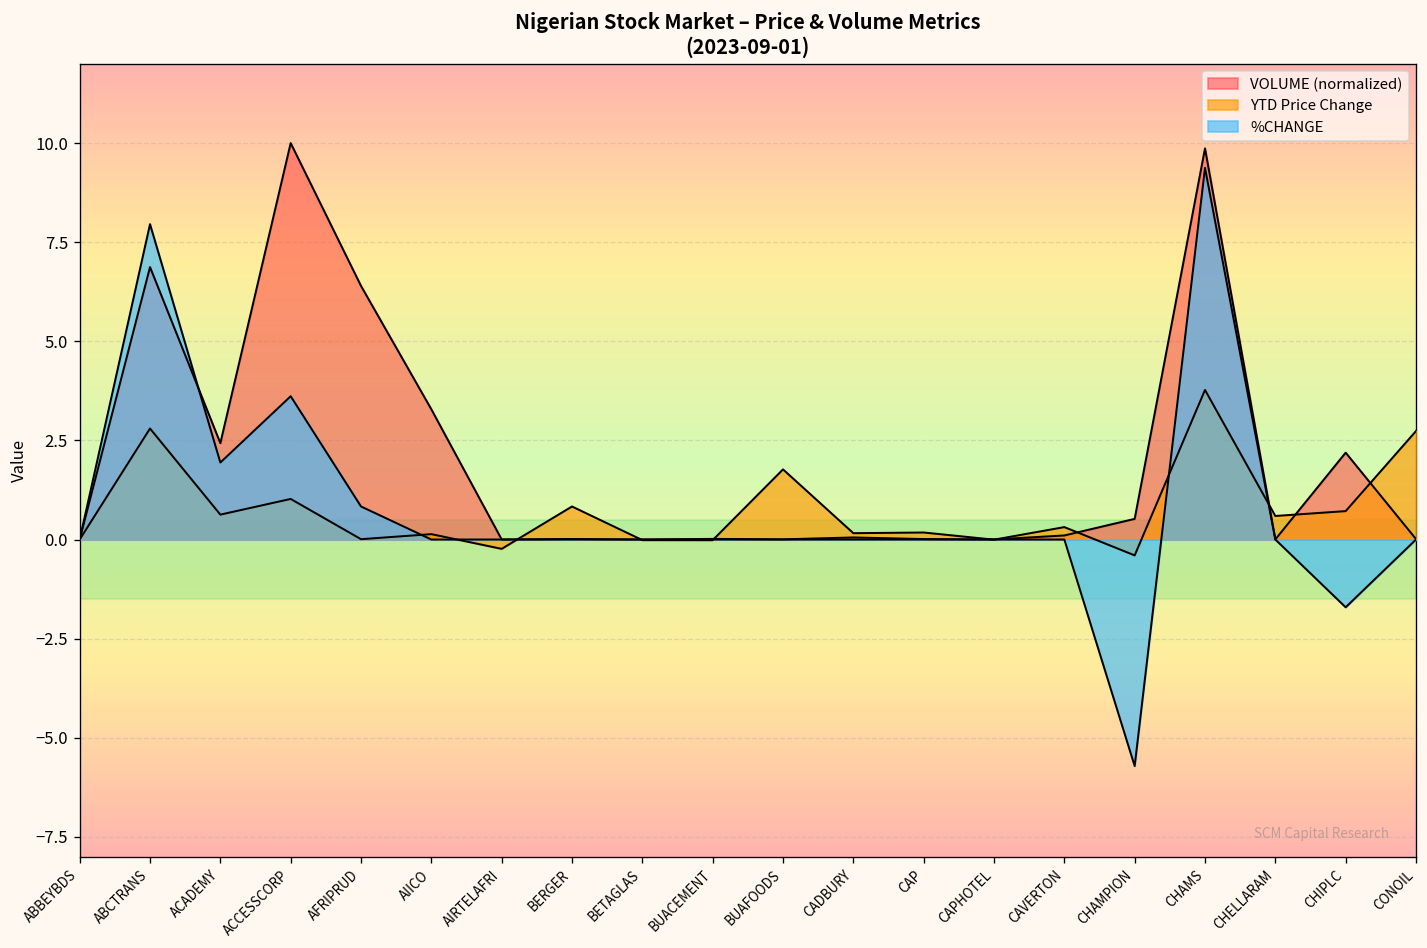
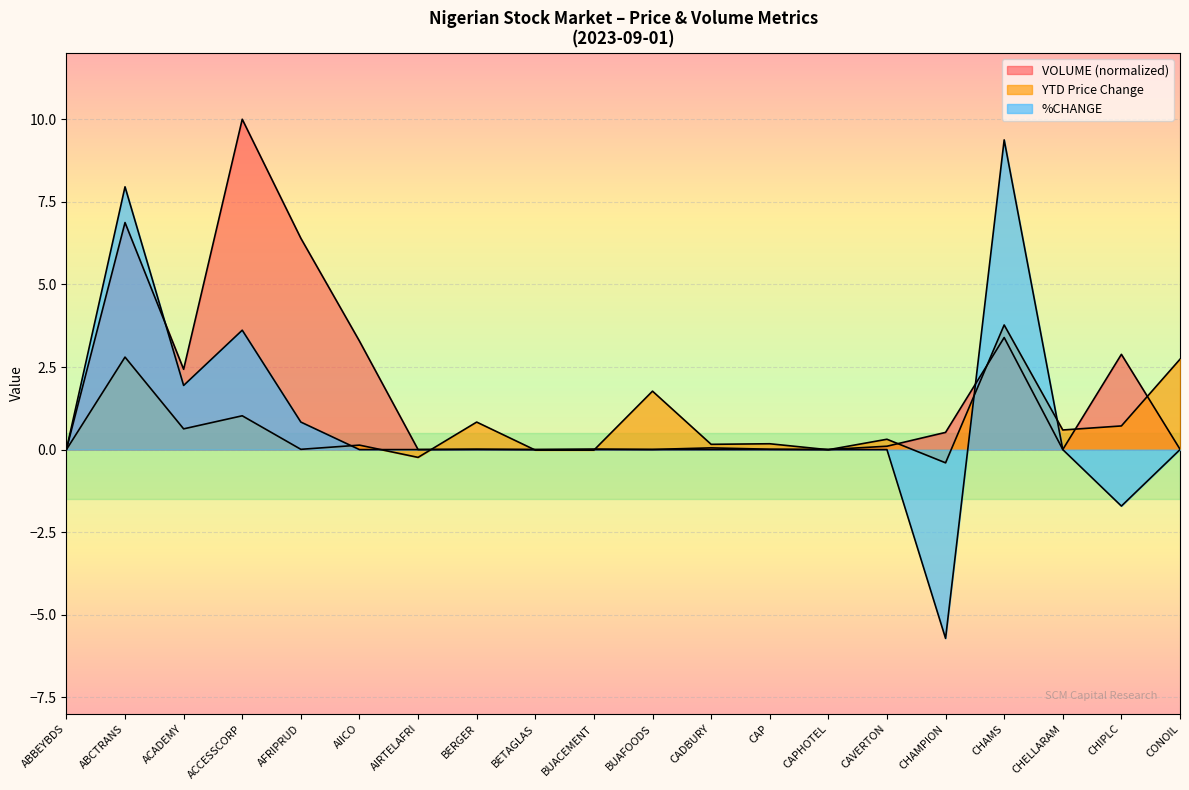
  {
    "VOLUME (normalized)": {
      "ABCTRANS": 6.9,
      "ACADEMY": 2.4,
      "ACCESSCORP": 10.0,
      "AFRIPRUD": 6.4,
      "AIICO": 3.3,
      "CAVERTON": 0.1,
      "CHAMPION": 0.5,
-     "CHAMS": 9.9,
-     "CHIPLC": 2.2
+     "CHAMS": 3.4,
+     "CHIPLC": 2.9
    }
  }
